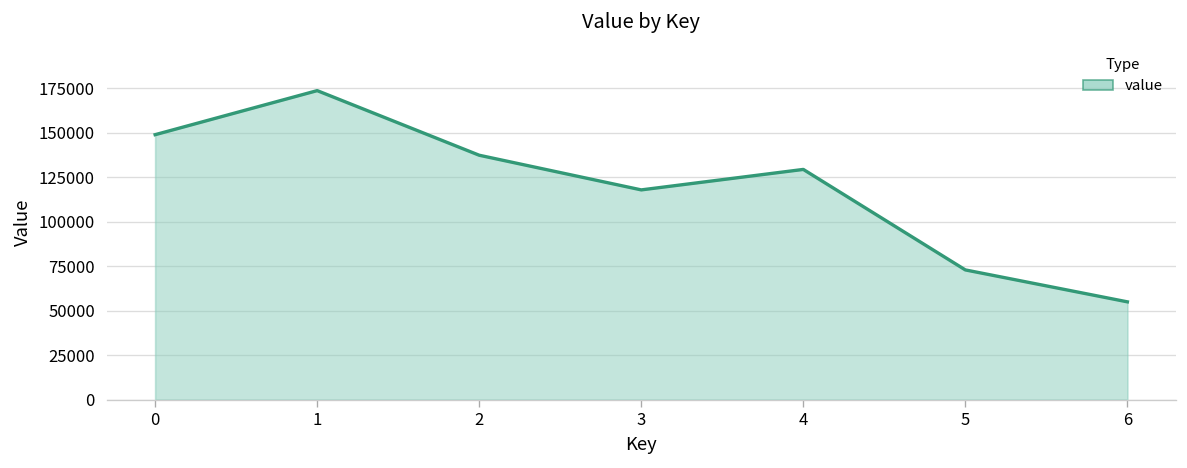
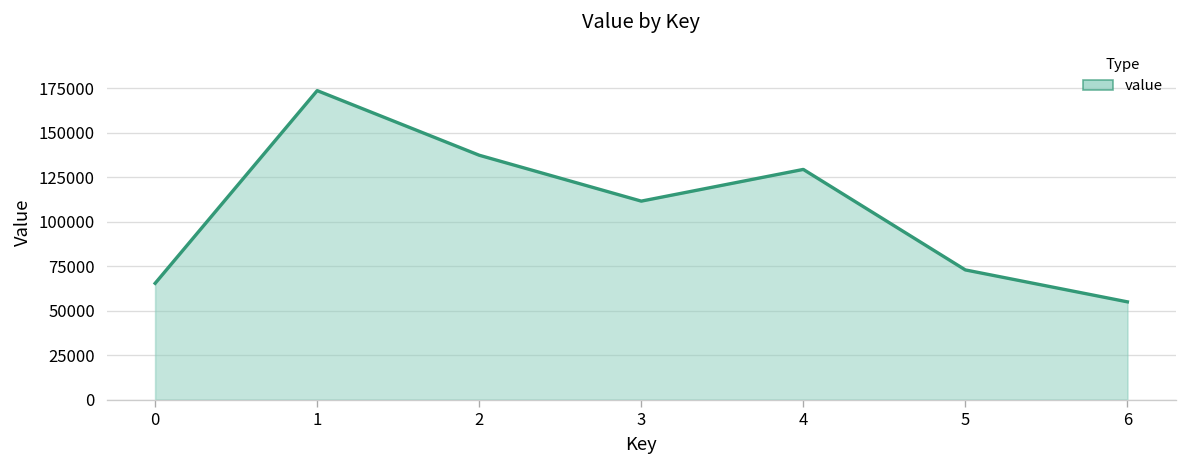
  {
-   "0": 149000,
+   "0": 65000,
    "1": 174000,
    "2": 137000,
-   "3": 118000,
+   "3": 112000,
    "4": 129000,
    "5": 73000,
    "6": 55000
  }
